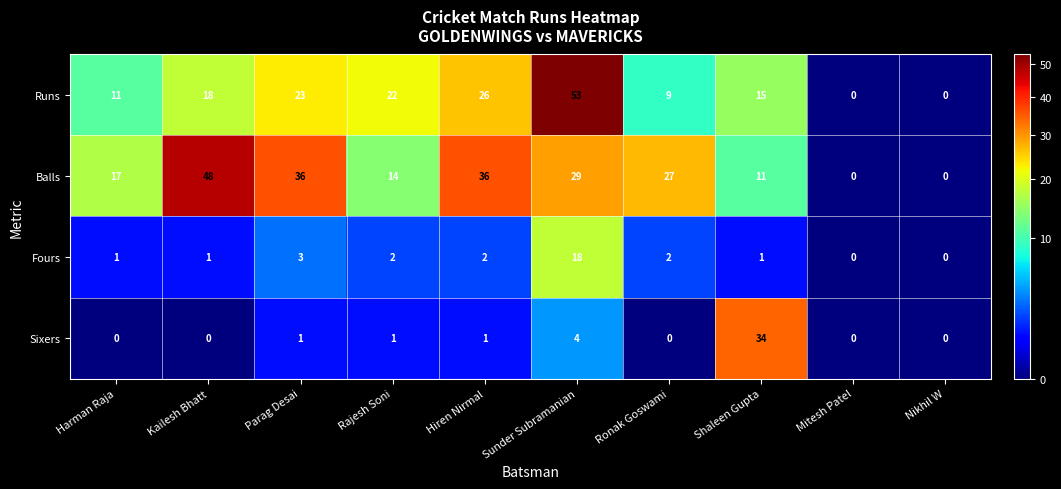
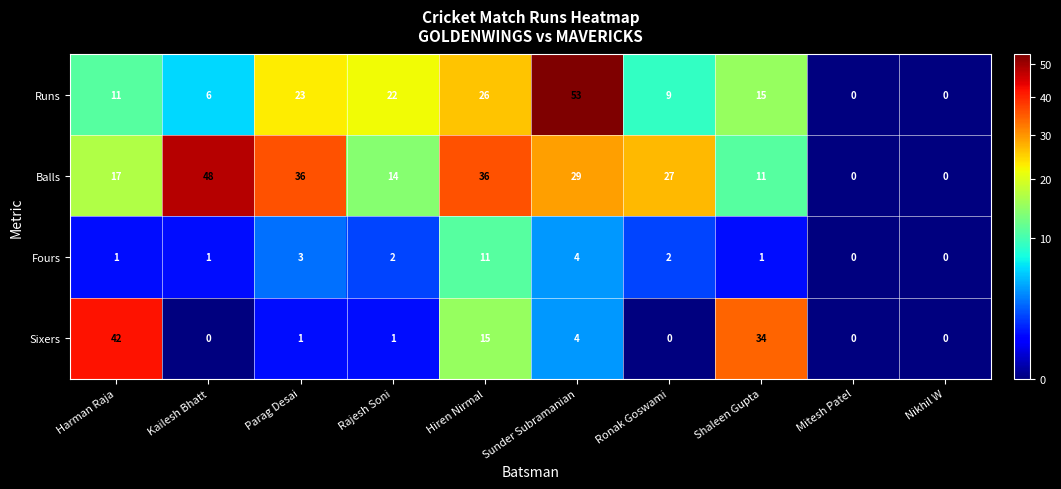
  {
    "Runs": {
      "Harman Raja": 11,
-     "Kailesh Bhatt": 18,
+     "Kailesh Bhatt": 6,
      "Parag Desai": 23,
      "Rajesh Soni": 22,
      "Hiren Nirmal": 26,
      "Sunder Subramanian": 53,
      "Ronak Goswami": 9,
      "Shaleen Gupta": 15,
      "Mitesh Patel": 0,
      "Nikhil W": 0
    },
    "Balls": {
      "Harman Raja": 17,
      "Kailesh Bhatt": 48,
      "Parag Desai": 36,
      "Rajesh Soni": 14,
      "Hiren Nirmal": 36,
      "Sunder Subramanian": 29,
      "Ronak Goswami": 27,
      "Shaleen Gupta": 11,
      "Mitesh Patel": 0,
      "Nikhil W": 0
    },
    "Fours": {
      "Harman Raja": 1,
      "Kailesh Bhatt": 1,
      "Parag Desai": 3,
      "Rajesh Soni": 2,
-     "Hiren Nirmal": 2,
-     "Sunder Subramanian": 18,
+     "Hiren Nirmal": 11,
+     "Sunder Subramanian": 4,
      "Ronak Goswami": 2,
      "Shaleen Gupta": 1,
      "Mitesh Patel": 0,
      "Nikhil W": 0
    },
    "Sixers": {
-     "Harman Raja": 0,
+     "Harman Raja": 42,
      "Kailesh Bhatt": 0,
      "Parag Desai": 1,
      "Rajesh Soni": 1,
-     "Hiren Nirmal": 1,
+     "Hiren Nirmal": 15,
      "Sunder Subramanian": 4,
      "Ronak Goswami": 0,
      "Shaleen Gupta": 34,
      "Mitesh Patel": 0,
      "Nikhil W": 0
    }
  }
